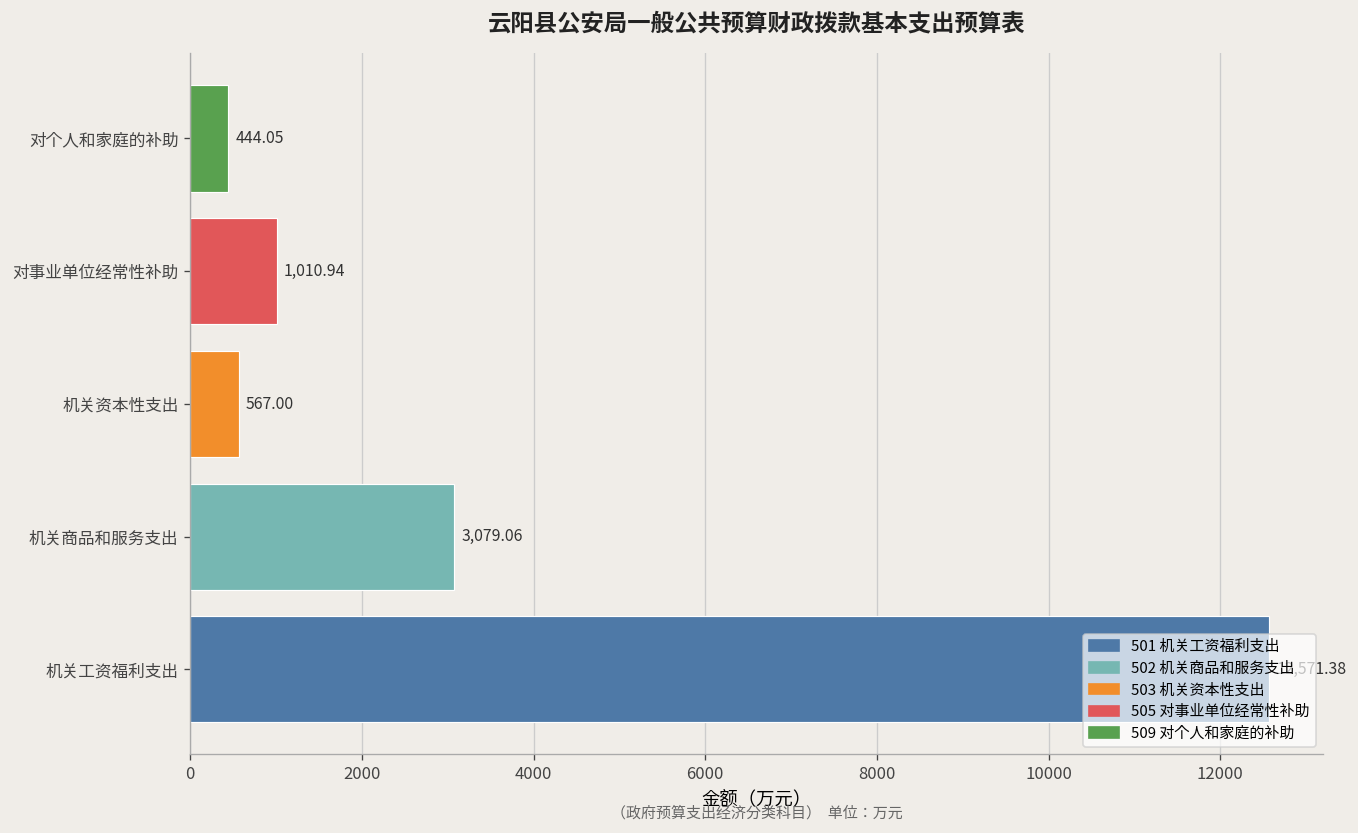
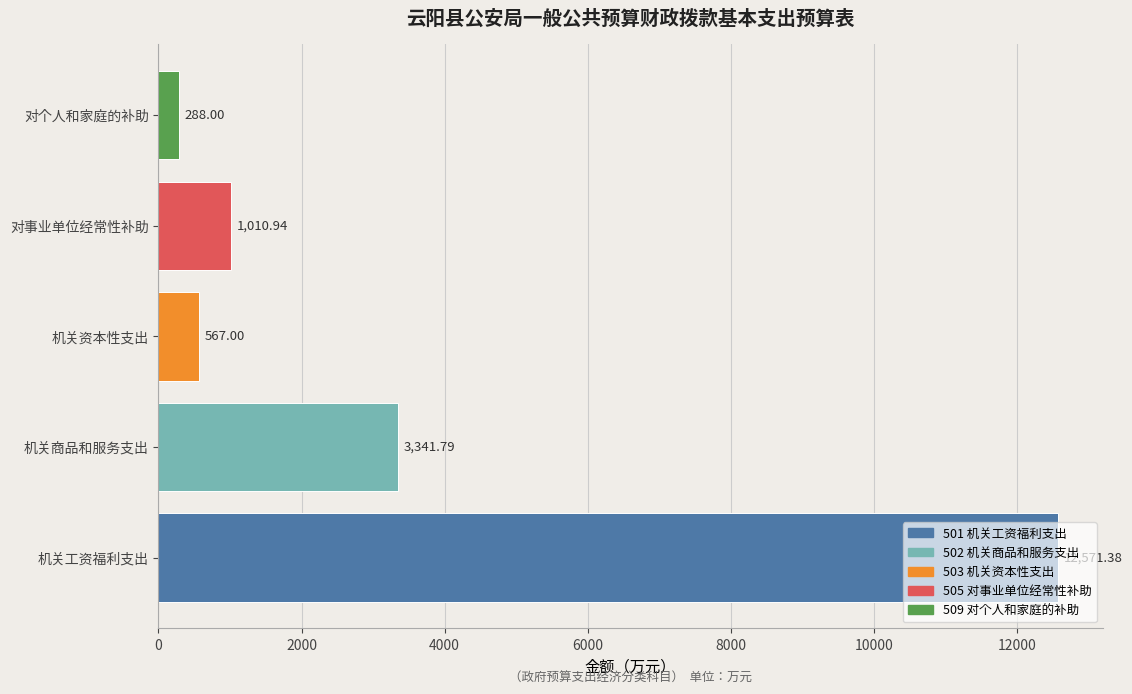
  {
-   "对个人和家庭的补助": "444.05",
+   "对个人和家庭的补助": "288.00",
    "对事业单位经常性补助": "1,010.94",
    "机关资本性支出": "567.00",
-   "机关商品和服务支出": "3,079.06"
+   "机关商品和服务支出": "3,341.79"
  }
